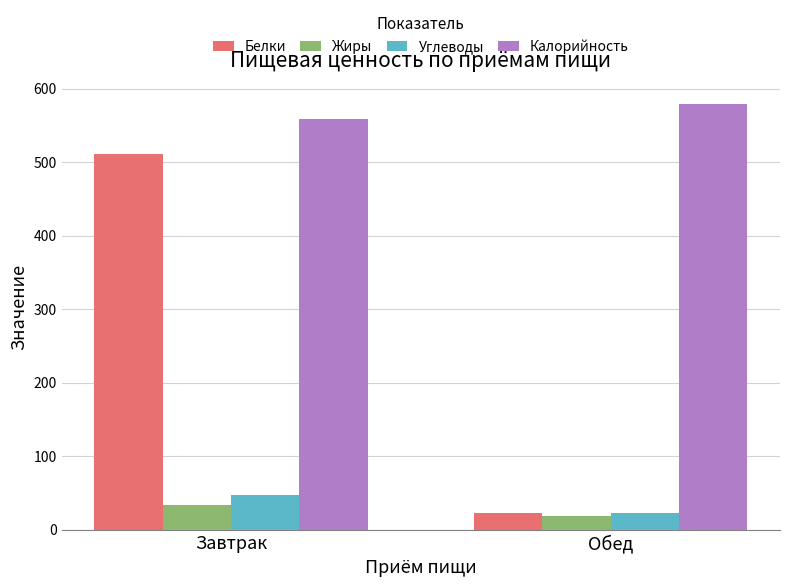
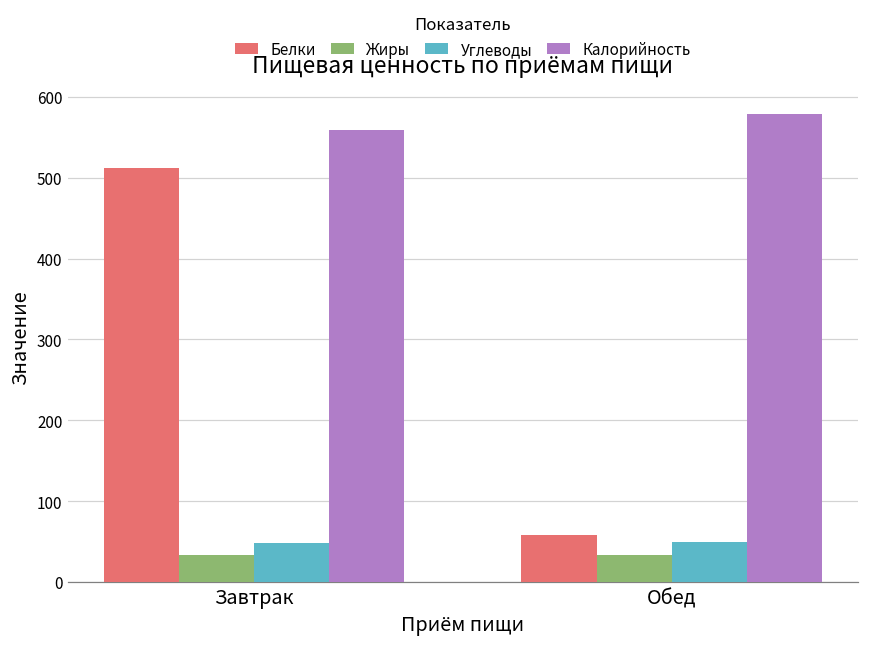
  {
    "Белки": {
      "Завтрак": 510,
-     "Обед": 20
+     "Обед": 60
    },
    "Жиры": {
      "Завтрак": 30,
-     "Обед": 20
+     "Обед": 30
    },
    "Углеводы": {
      "Завтрак": 50,
-     "Обед": 20
+     "Обед": 50
    },
    "Калорийность": {
      "Завтрак": 560,
      "Обед": 580
    }
  }
